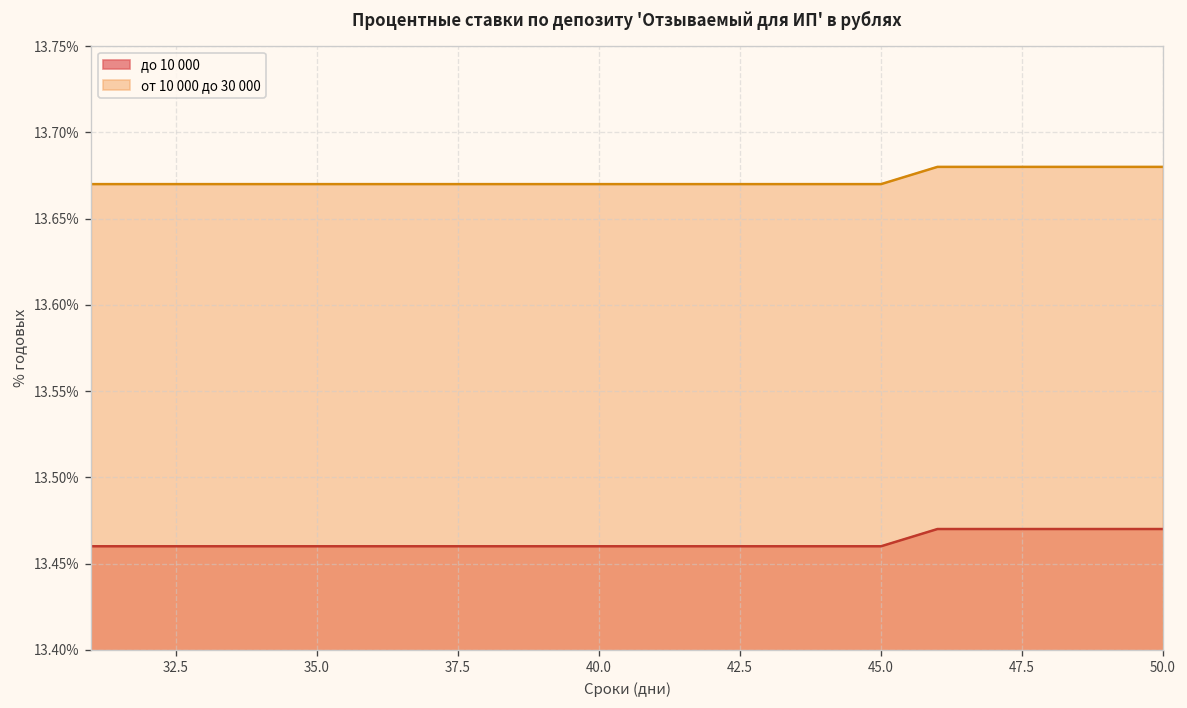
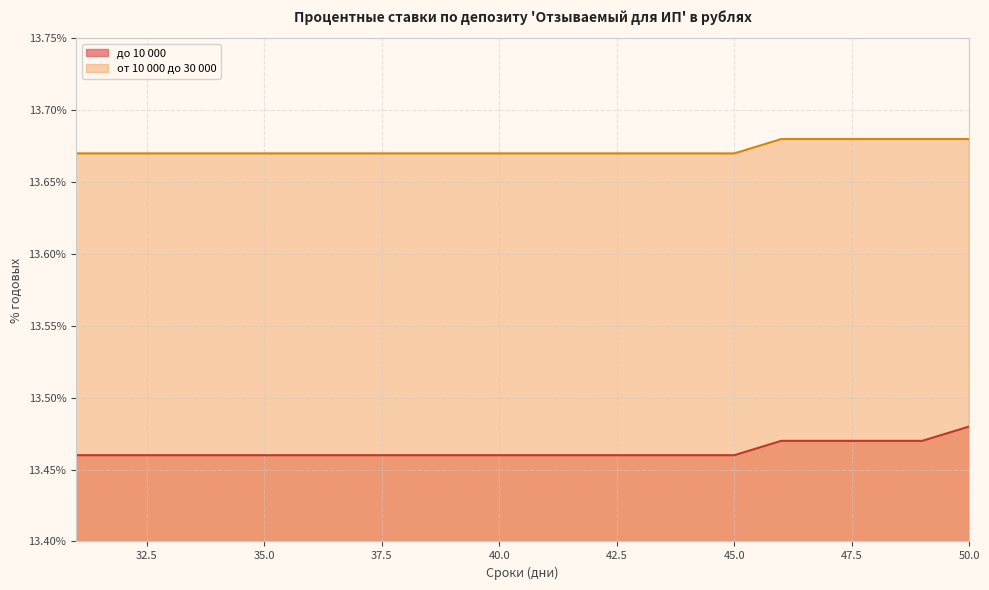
  {
    "до 10 000": {
      "35.0": "13.46%",
      "40.0": "13.46%",
      "45.0": "13.46%",
-     "50.0": "13.47%"
+     "50.0": "13.48%"
    },
    "от 10 000 до 30 000": {
      "35.0": "13.67%",
      "40.0": "13.67%",
      "45.0": "13.67%",
      "50.0": "13.68%"
    }
  }
